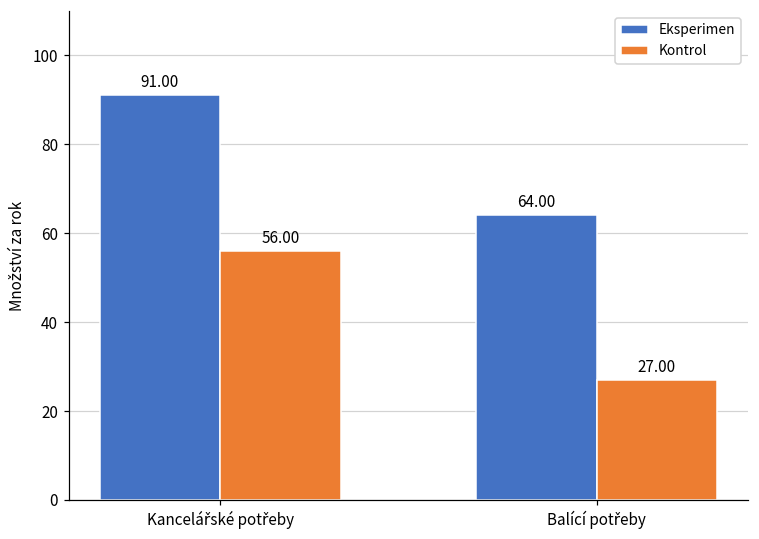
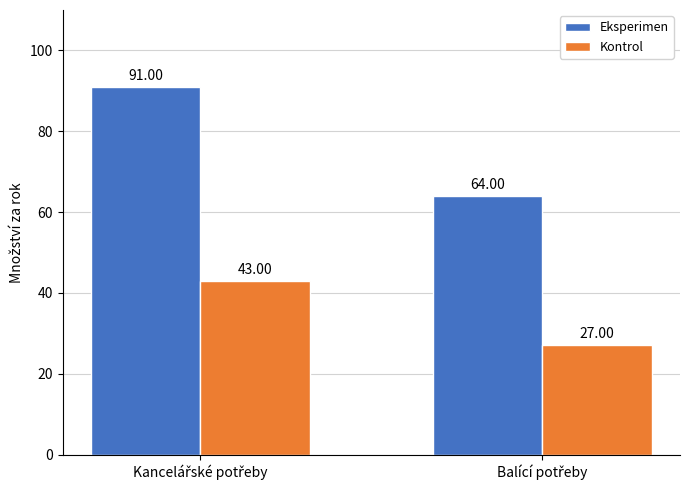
  {
    "Eksperimen": {
      "Kancelářské potřeby": 91.00,
      "Balící potřeby": 64.00
    },
    "Kontrol": {
-     "Kancelářské potřeby": 56.00,
+     "Kancelářské potřeby": 43.00,
      "Balící potřeby": 27.00
    }
  }
